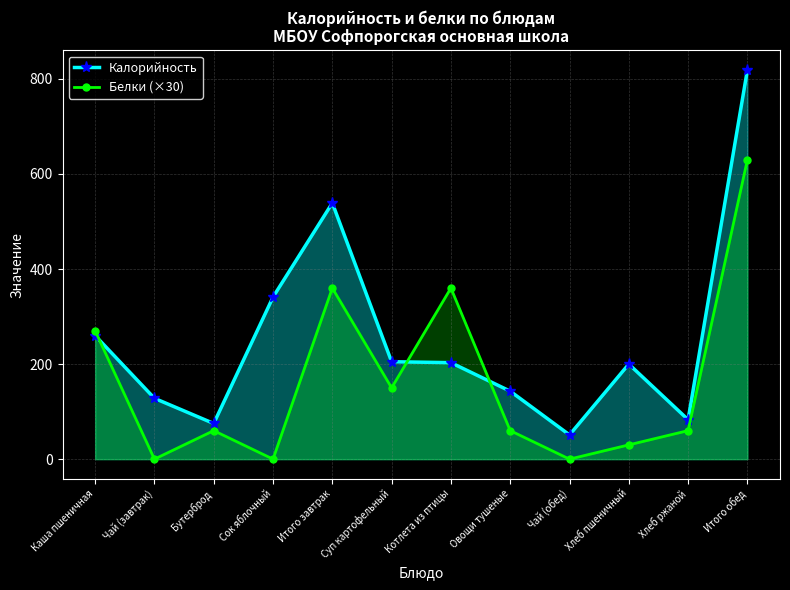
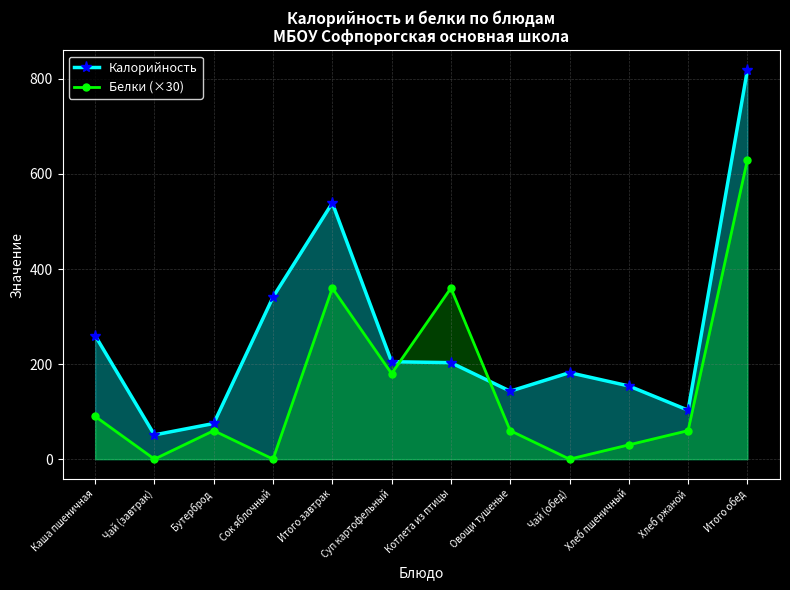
  {
    "Калорийность": {
      "Каша пшеничная": 260,
-     "Чай (завтрак)": 130,
+     "Чай (завтрак)": 50,
      "Бутерброд": 80,
      "Сок яблочный": 340,
      "Итого завтрак": 540,
      "Суп картофельный": 210,
      "Котлета из птицы": 200,
      "Овощи тушеные": 140,
-     "Чай (обед)": 50,
-     "Хлеб пшеничный": 200,
-     "Хлеб ржаной": 80,
+     "Чай (обед)": 180,
+     "Хлеб пшеничный": 150,
+     "Хлеб ржаной": 100,
      "Итого обед": 820
    },
    "Белки (×30)": {
-     "Каша пшеничная": 270,
+     "Каша пшеничная": 90,
      "Чай (завтрак)": 0,
      "Бутерброд": 60,
      "Сок яблочный": 0,
      "Итого завтрак": 360,
-     "Суп картофельный": 150,
+     "Суп картофельный": 180,
      "Котлета из птицы": 360,
      "Овощи тушеные": 60,
      "Чай (обед)": 0,
      "Хлеб пшеничный": 30,
      "Хлеб ржаной": 60,
      "Итого обед": 630
    }
  }
